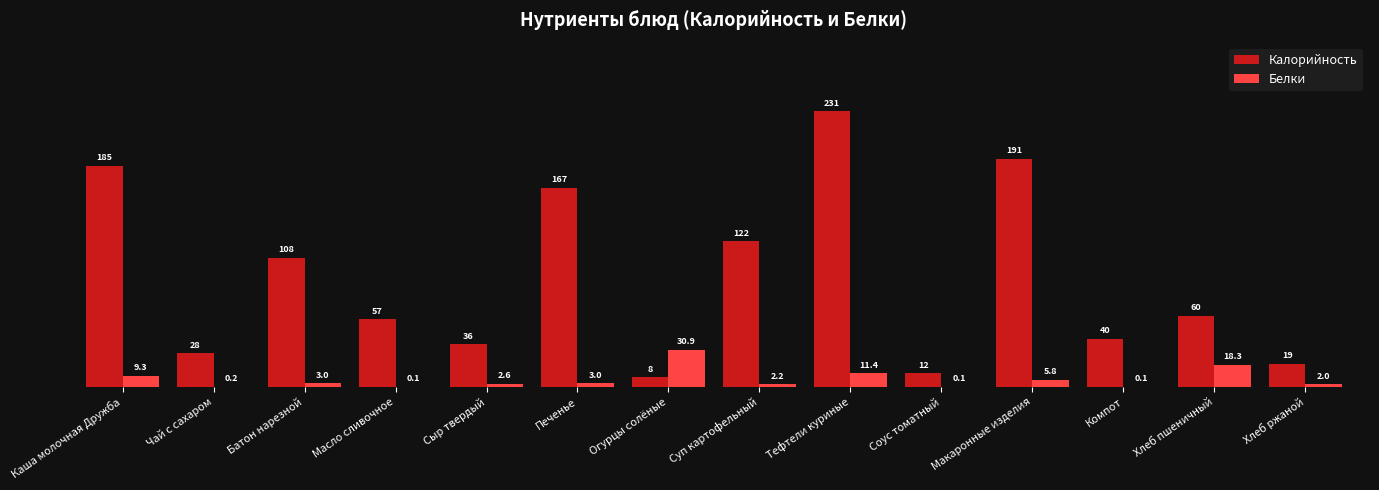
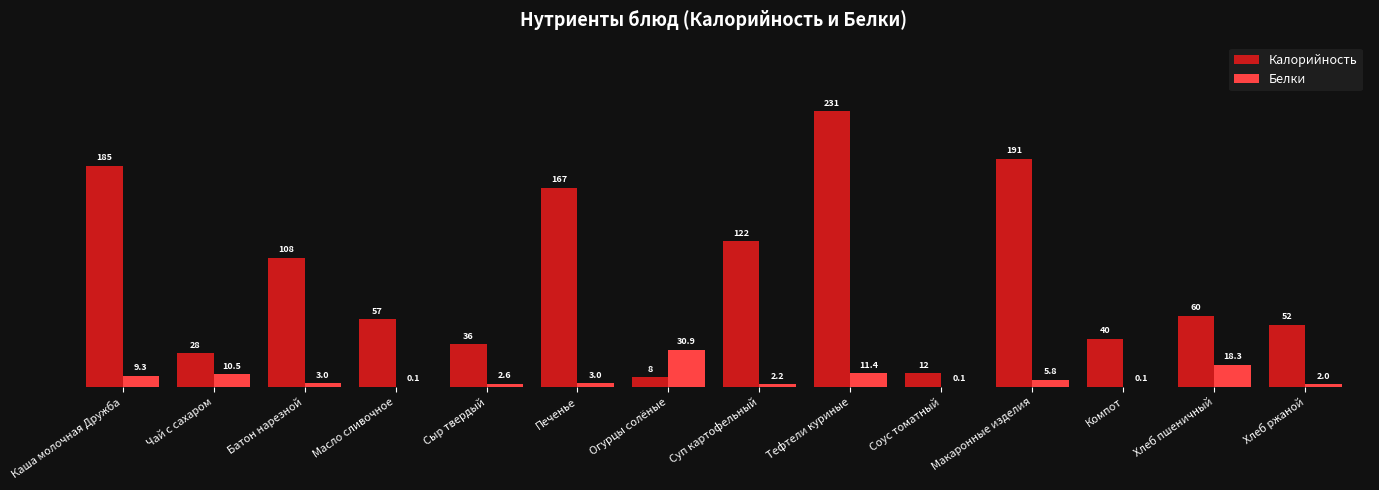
  {
    "Калорийность": {
      "Каша молочная Дружба": 185,
      "Чай с сахаром": 28,
      "Батон нарезной": 108,
      "Масло сливочное": 57,
      "Сыр твердый": 36,
      "Печенье": 167,
      "Огурцы солёные": 8,
      "Суп картофельный": 122,
      "Тефтели куриные": 231,
      "Соус томатный": 12,
      "Макаронные изделия": 191,
      "Компот": 40,
      "Хлеб пшеничный": 60,
-     "Хлеб ржаной": 19
+     "Хлеб ржаной": 52
    },
    "Белки": {
      "Каша молочная Дружба": 9.3,
-     "Чай с сахаром": 0.2,
+     "Чай с сахаром": 10.5,
      "Батон нарезной": 3.0,
      "Масло сливочное": 0.1,
      "Сыр твердый": 2.6,
      "Печенье": 3.0,
      "Огурцы солёные": 30.9,
      "Суп картофельный": 2.2,
      "Тефтели куриные": 11.4,
      "Соус томатный": 0.1,
      "Макаронные изделия": 5.8,
      "Компот": 0.1,
      "Хлеб пшеничный": 18.3,
      "Хлеб ржаной": 2.0
    }
  }
